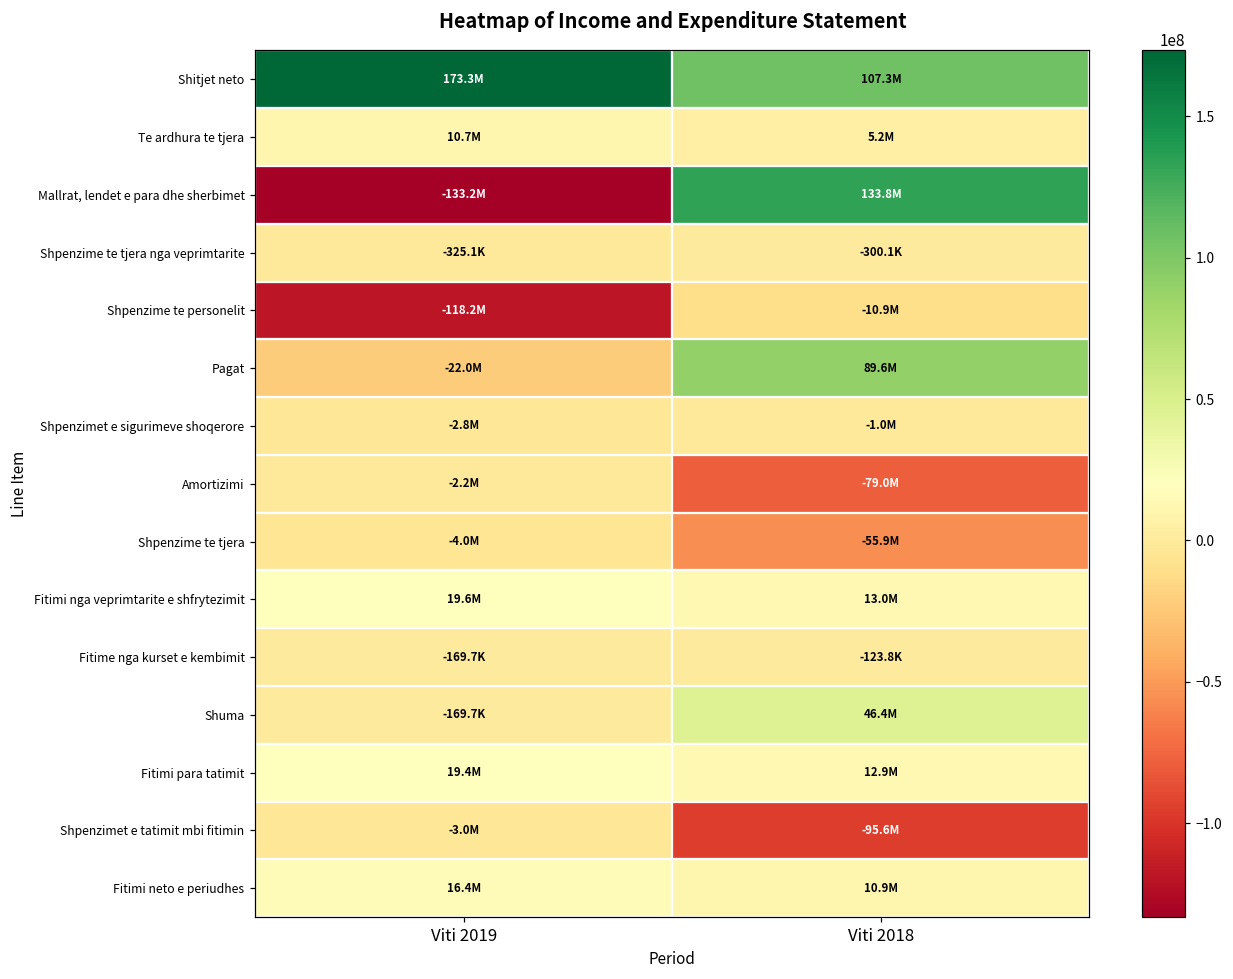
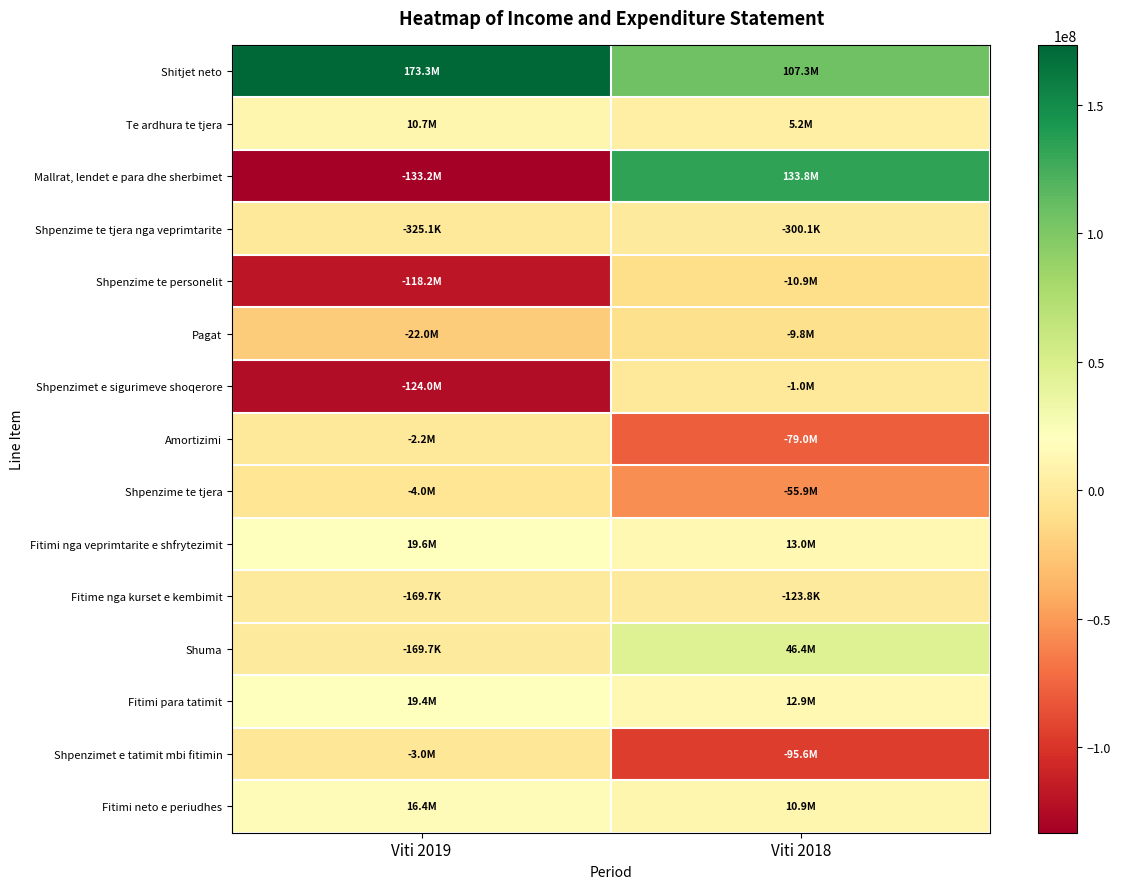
  {
    "Shitjet neto": {
      "Viti 2019": "173.3M",
      "Viti 2018": "107.3M"
    },
    "Te ardhura te tjera": {
      "Viti 2019": "10.7M",
      "Viti 2018": "5.2M"
    },
    "Mallrat, lendet e para dhe sherbimet": {
      "Viti 2019": "-133.2M",
      "Viti 2018": "133.8M"
    },
    "Shpenzime te tjera nga veprimtarite": {
      "Viti 2019": "-325.1K",
      "Viti 2018": "-300.1K"
    },
    "Shpenzime te personelit": {
      "Viti 2019": "-118.2M",
      "Viti 2018": "-10.9M"
    },
    "Pagat": {
      "Viti 2019": "-22.0M",
-     "Viti 2018": "89.6M"
+     "Viti 2018": "-9.8M"
    },
    "Shpenzimet e sigurimeve shoqerore": {
-     "Viti 2019": "-2.8M",
+     "Viti 2019": "-124.0M",
      "Viti 2018": "-1.0M"
    },
    "Amortizimi": {
      "Viti 2019": "-2.2M",
      "Viti 2018": "-79.0M"
    },
    "Shpenzime te tjera": {
      "Viti 2019": "-4.0M",
      "Viti 2018": "-55.9M"
    },
    "Fitimi nga veprimtarite e shfrytezimit": {
      "Viti 2019": "19.6M",
      "Viti 2018": "13.0M"
    },
    "Fitime nga kurset e kembimit": {
      "Viti 2019": "-169.7K",
      "Viti 2018": "-123.8K"
    },
    "Shuma": {
      "Viti 2019": "-169.7K",
      "Viti 2018": "46.4M"
    },
    "Fitimi para tatimit": {
      "Viti 2019": "19.4M",
      "Viti 2018": "12.9M"
    },
    "Shpenzimet e tatimit mbi fitimin": {
      "Viti 2019": "-3.0M",
      "Viti 2018": "-95.6M"
    },
    "Fitimi neto e periudhes": {
      "Viti 2019": "16.4M",
      "Viti 2018": "10.9M"
    }
  }
